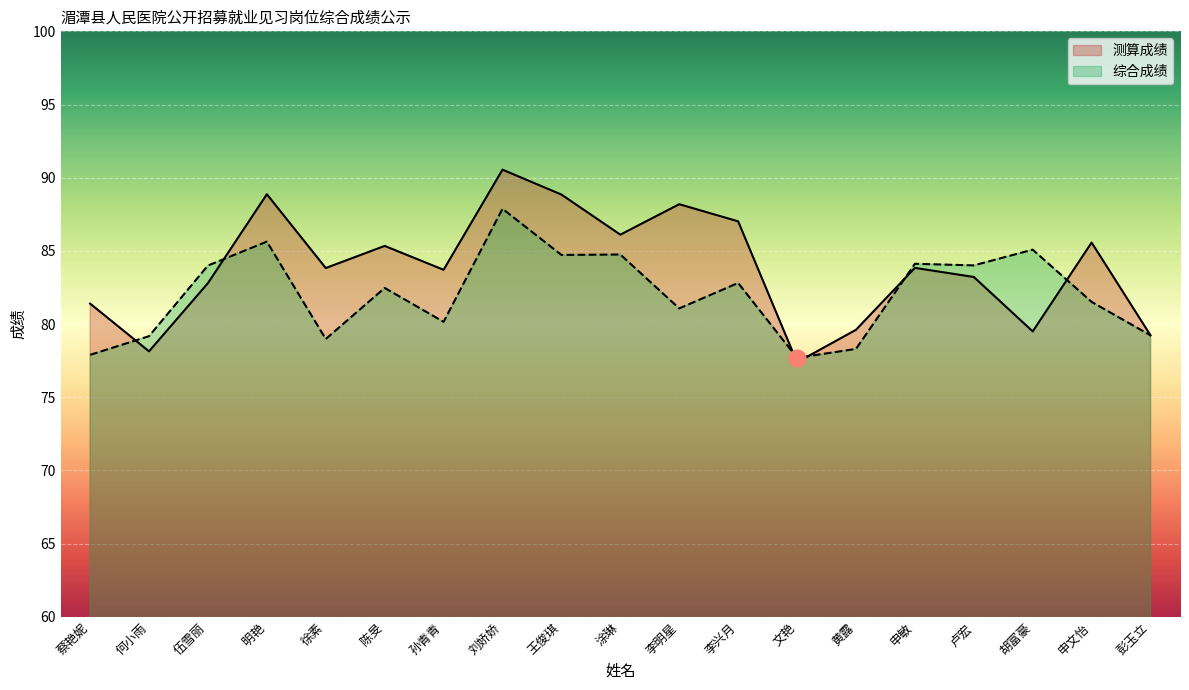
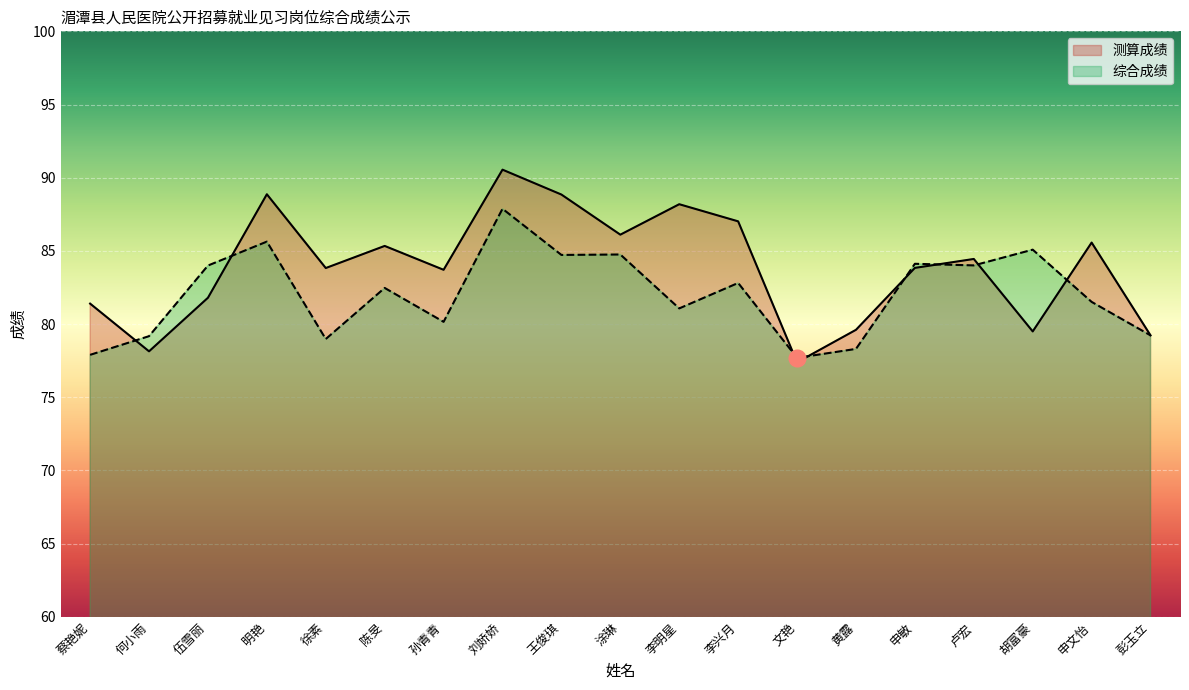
  {
    "测算成绩": {
      "蔡艳妮": 81.4,
      "何小雨": 78.1,
-     "伍雪丽": 82.8,
+     "伍雪丽": 81.8,
      "明艳": 88.9,
      "徐素": 83.8,
      "陈旻": 85.3,
      "孙青青": 83.7,
      "刘娇娇": 90.6,
      "王俊琪": 88.9,
      "涂琳": 86.1,
      "李明星": 88.2,
      "李兴月": 87.0,
      "文艳": 77.4,
      "黄露": 79.6,
      "申敏": 83.8,
-     "卢宏": 83.2,
+     "卢宏": 84.5,
      "胡富豪": 79.5,
      "申文怡": 85.6
    },
    "综合成绩": {
      "蔡艳妮": 77.9,
      "何小雨": 79.2,
      "伍雪丽": 84.0,
      "明艳": 85.6,
      "徐素": 79.0,
      "陈旻": 82.5,
      "孙青青": 80.2,
      "刘娇娇": 87.9,
      "王俊琪": 84.7,
      "涂琳": 84.8,
      "李明星": 81.1,
      "李兴月": 82.8,
      "黄露": 78.3,
      "申敏": 84.1,
      "卢宏": 84.0,
      "胡富豪": 85.1,
      "申文怡": 81.5
    }
  }
